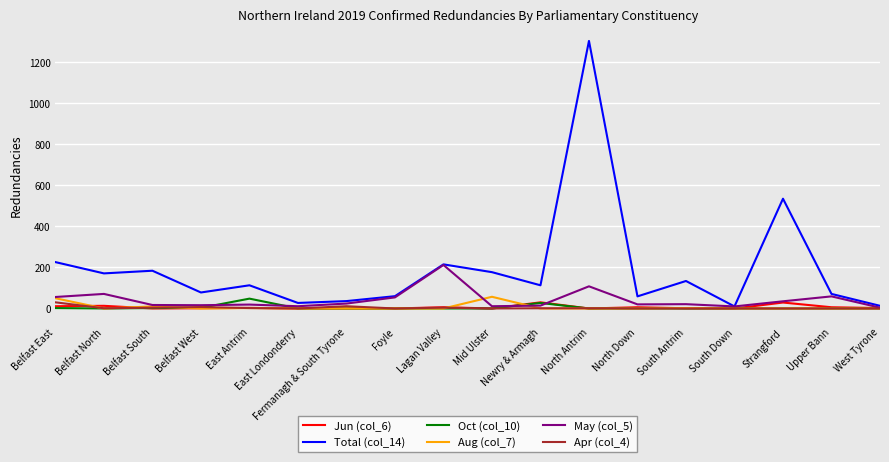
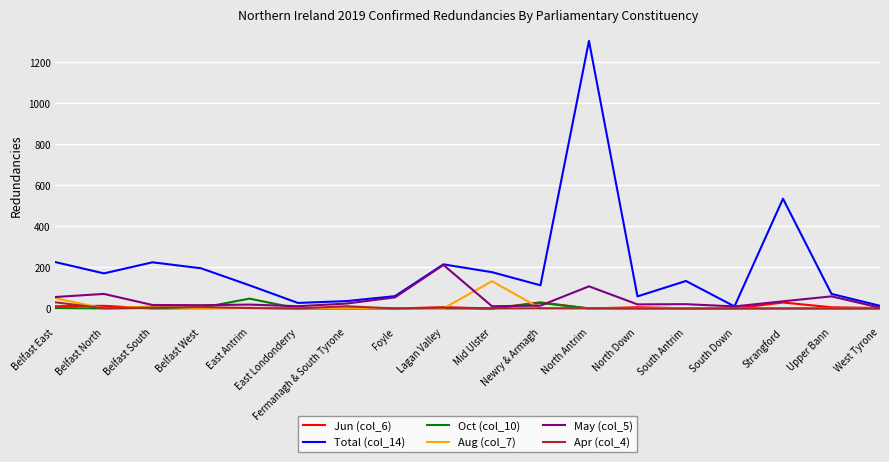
  {
    "Total (col_14)": {
      "Belfast East": 230,
      "Belfast North": 170,
-     "Belfast South": 180,
-     "Belfast West": 80,
+     "Belfast South": 230,
+     "Belfast West": 200,
      "East Antrim": 110,
      "East Londonderry": 30,
      "Mid Ulster": 180,
      "Newry & Armagh": 110,
      "North Antrim": 1300,
      "North Down": 60,
      "South Antrim": 130,
      "Strangford": 540
    },
    "Oct (col_10)": {
      "East Antrim": 50
    },
    "Aug (col_7)": {
-     "Mid Ulster": 60
+     "Mid Ulster": 130
    },
    "May (col_5)": {
      "Belfast North": 70,
      "East Antrim": 20,
      "Newry & Armagh": 10,
      "North Antrim": 110,
      "North Down": 20,
      "South Antrim": 20
    },
    "Apr (col_4)": {
      "Belfast East": 30
    }
  }
